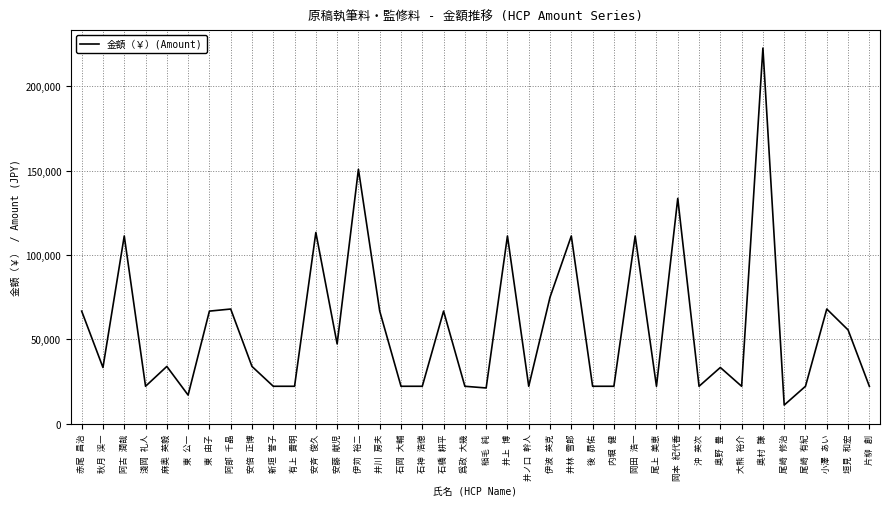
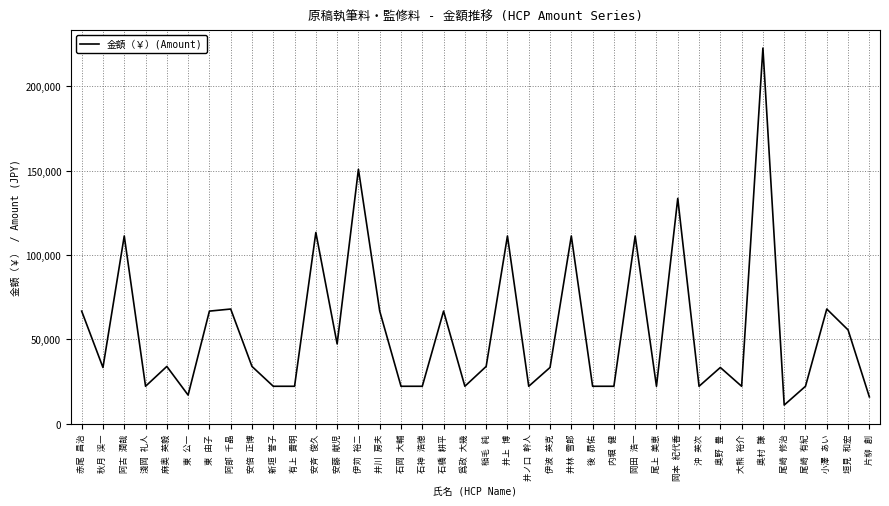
  {
    "赤尾 昌治": "67,000",
    "秋月 渓一": "33,000",
    "阿古 潤哉": "111,000",
    "淺岡 礼人": "22,000",
    "麻奥 英毅": "34,000",
    "東 公一": "17,000",
    "東 由子": "67,000",
    "阿部 千晶": "68,000",
    "安倍 正博": "34,000",
    "新垣 誉子": "22,000",
    "有上 貴明": "22,000",
    "安斉 俊久": "113,000",
    "安藤 献児": "47,000",
    "伊苅 裕二": "151,000",
    "井川 房夫": "67,000",
    "石岡 大輔": "22,000",
    "石神 浩徳": "22,000",
    "石橋 耕平": "67,000",
    "爲政 大幾": "22,000",
-   "稲毛 純": "21,000",
+   "稲毛 純": "34,000",
    "井上 博": "111,000",
    "井ノ口 幹人": "22,000",
-   "伊波 英克": "75,000",
+   "伊波 英克": "33,000",
    "井林 雪郎": "111,000",
    "後 昴佑": "22,000",
    "内堀 健": "22,000",
    "岡田 浩一": "111,000",
    "尾上 美恵": "22,000",
    "岡本 紀代香": "134,000",
    "沖 英次": "22,000",
    "奥野 豊": "33,000",
    "大熊 裕介": "22,000",
    "奥村 謙": "223,000",
    "尾崎 修治": "11,000",
    "尾崎 有紀": "22,000",
    "小澤 あい": "68,000",
    "垣見 和宏": "56,000",
-   "片柳 創": "22,000"
+   "片柳 創": "16,000"
  }
